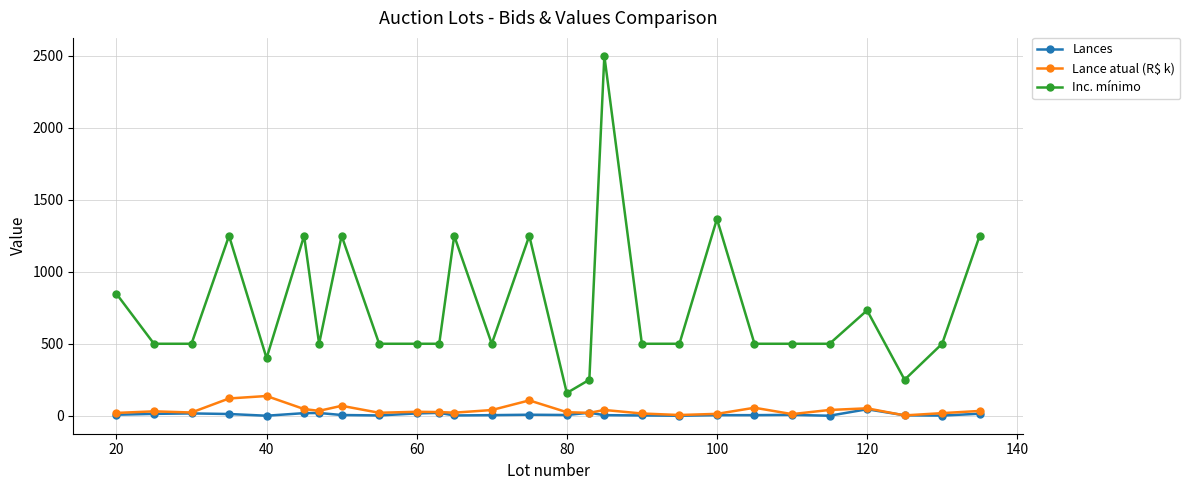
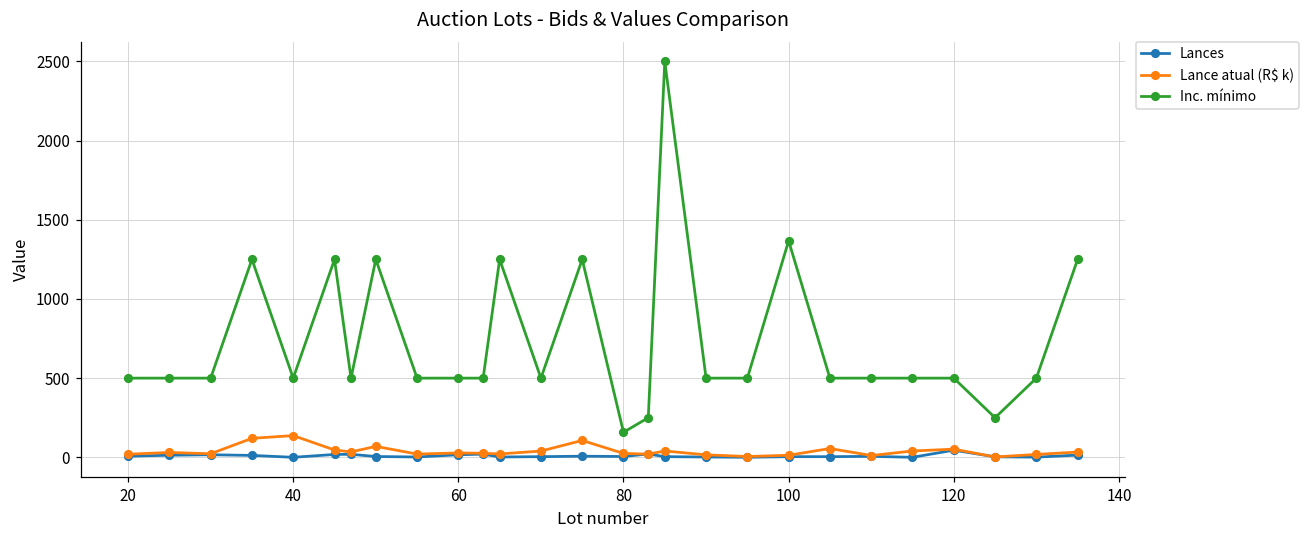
  {
    "Lances": {
      "40": 0,
      "80": 10
    },
    "Lance atual (R$ k)": {
      "40": 140,
      "80": 20
    },
    "Inc. mínimo": {
-     "20": 850,
-     "40": 400,
+     "20": 500,
+     "40": 500,
      "60": 500,
      "80": 160,
      "100": 1370,
-     "120": 730
+     "120": 500
    }
  }
